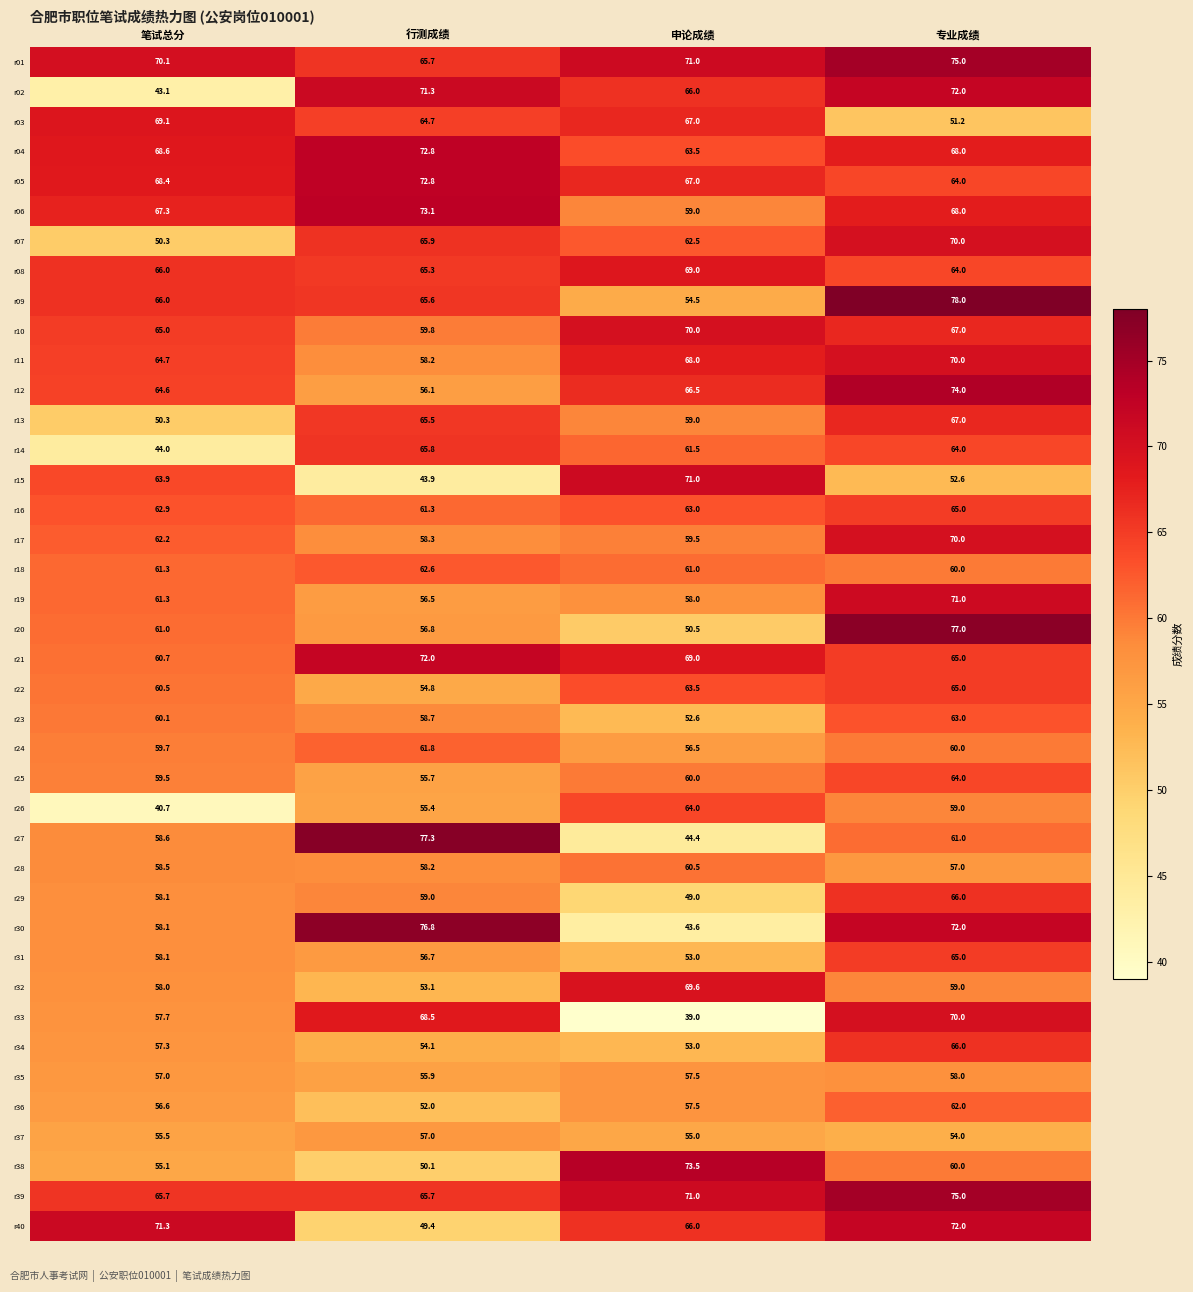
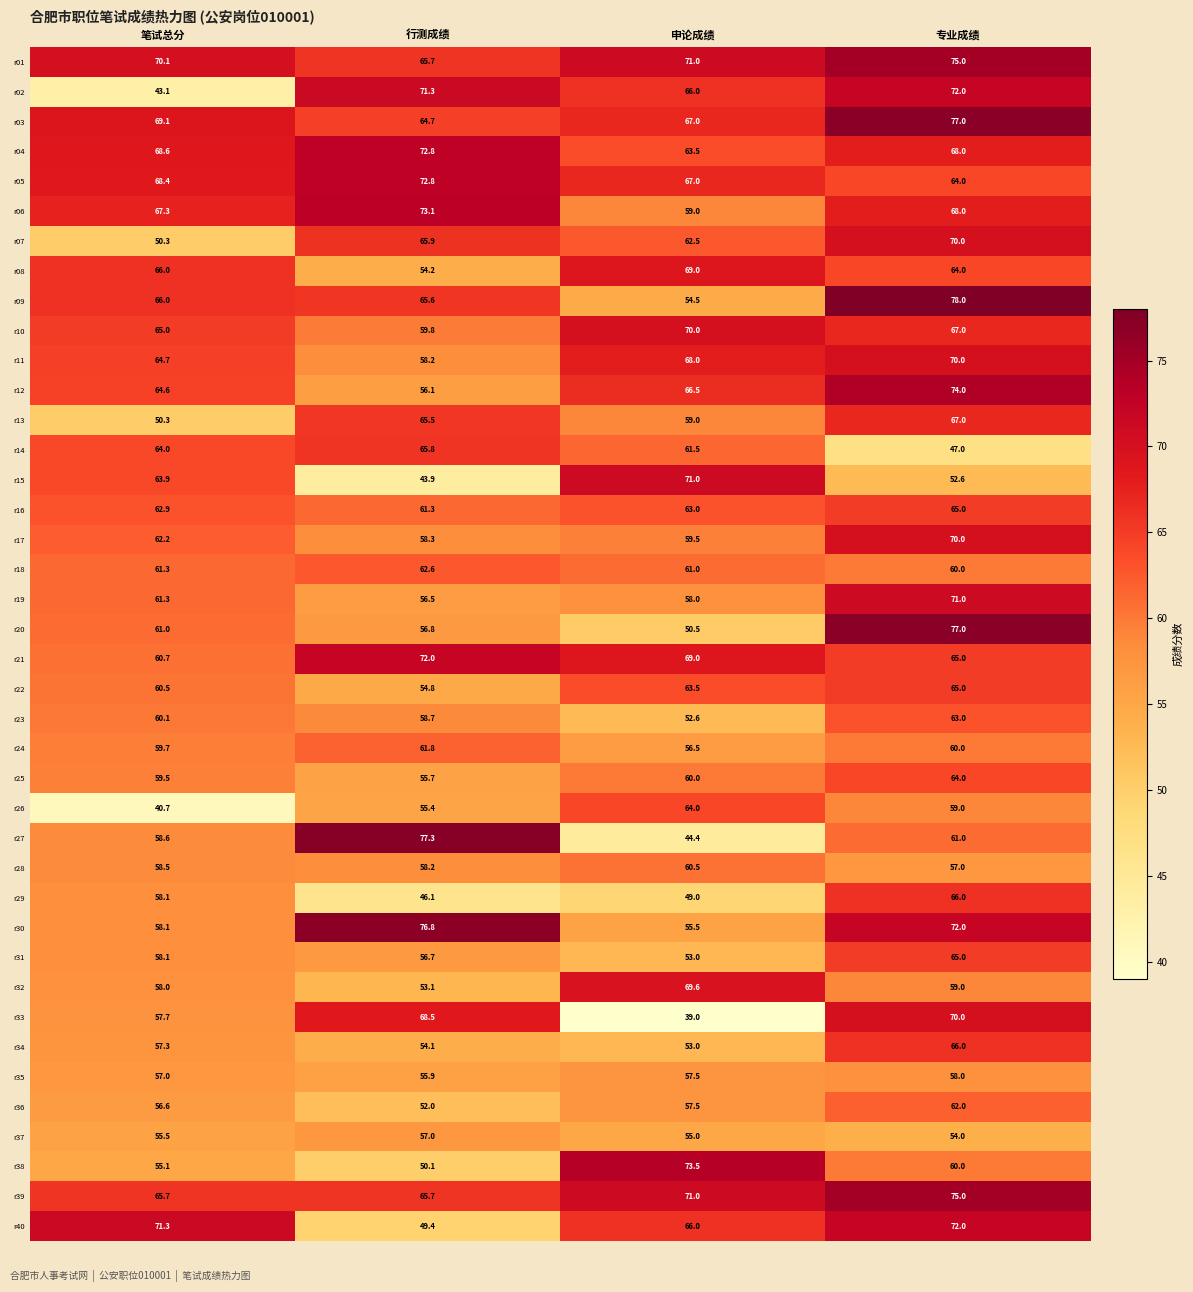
  {
    "r01": {
      "笔试总分": 70.1,
      "行测成绩": 65.7,
      "申论成绩": 71.0,
      "专业成绩": 75.0
    },
    "r02": {
      "笔试总分": 43.1,
      "行测成绩": 71.3,
      "申论成绩": 66.0,
      "专业成绩": 72.0
    },
    "r03": {
      "笔试总分": 69.1,
      "行测成绩": 64.7,
      "申论成绩": 67.0,
-     "专业成绩": 51.2
+     "专业成绩": 77.0
    },
    "r04": {
      "笔试总分": 68.6,
      "行测成绩": 72.8,
      "申论成绩": 63.5,
      "专业成绩": 68.0
    },
    "r05": {
      "笔试总分": 68.4,
      "行测成绩": 72.8,
      "申论成绩": 67.0,
      "专业成绩": 64.0
    },
    "r06": {
      "笔试总分": 67.3,
      "行测成绩": 73.1,
      "申论成绩": 59.0,
      "专业成绩": 68.0
    },
    "r07": {
      "笔试总分": 50.3,
      "行测成绩": 65.9,
      "申论成绩": 62.5,
      "专业成绩": 70.0
    },
    "r08": {
      "笔试总分": 66.0,
-     "行测成绩": 65.3,
+     "行测成绩": 54.2,
      "申论成绩": 69.0,
      "专业成绩": 64.0
    },
    "r09": {
      "笔试总分": 66.0,
      "行测成绩": 65.6,
      "申论成绩": 54.5,
      "专业成绩": 78.0
    },
    "r10": {
      "笔试总分": 65.0,
      "行测成绩": 59.8,
      "申论成绩": 70.0,
      "专业成绩": 67.0
    },
    "r11": {
      "笔试总分": 64.7,
      "行测成绩": 58.2,
      "申论成绩": 68.0,
      "专业成绩": 70.0
    },
    "r12": {
      "笔试总分": 64.6,
      "行测成绩": 56.1,
      "申论成绩": 66.5,
      "专业成绩": 74.0
    },
    "r13": {
      "笔试总分": 50.3,
      "行测成绩": 65.5,
      "申论成绩": 59.0,
      "专业成绩": 67.0
    },
    "r14": {
-     "笔试总分": 44.0,
+     "笔试总分": 64.0,
      "行测成绩": 65.8,
      "申论成绩": 61.5,
-     "专业成绩": 64.0
+     "专业成绩": 47.0
    },
    "r15": {
      "笔试总分": 63.9,
      "行测成绩": 43.9,
      "申论成绩": 71.0,
      "专业成绩": 52.6
    },
    "r16": {
      "笔试总分": 62.9,
      "行测成绩": 61.3,
      "申论成绩": 63.0,
      "专业成绩": 65.0
    },
    "r17": {
      "笔试总分": 62.2,
      "行测成绩": 58.3,
      "申论成绩": 59.5,
      "专业成绩": 70.0
    },
    "r18": {
      "笔试总分": 61.3,
      "行测成绩": 62.6,
      "申论成绩": 61.0,
      "专业成绩": 60.0
    },
    "r19": {
      "笔试总分": 61.3,
      "行测成绩": 56.5,
      "申论成绩": 58.0,
      "专业成绩": 71.0
    },
    "r20": {
      "笔试总分": 61.0,
      "行测成绩": 56.8,
      "申论成绩": 50.5,
      "专业成绩": 77.0
    },
    "r21": {
      "笔试总分": 60.7,
      "行测成绩": 72.0,
      "申论成绩": 69.0,
      "专业成绩": 65.0
    },
    "r22": {
      "笔试总分": 60.5,
      "行测成绩": 54.8,
      "申论成绩": 63.5,
      "专业成绩": 65.0
    },
    "r23": {
      "笔试总分": 60.1,
      "行测成绩": 58.7,
      "申论成绩": 52.6,
      "专业成绩": 63.0
    },
    "r24": {
      "笔试总分": 59.7,
      "行测成绩": 61.8,
      "申论成绩": 56.5,
      "专业成绩": 60.0
    },
    "r25": {
      "笔试总分": 59.5,
      "行测成绩": 55.7,
      "申论成绩": 60.0,
      "专业成绩": 64.0
    },
    "r26": {
      "笔试总分": 40.7,
      "行测成绩": 55.4,
      "申论成绩": 64.0,
      "专业成绩": 59.0
    },
    "r27": {
      "笔试总分": 58.6,
      "行测成绩": 77.3,
      "申论成绩": 44.4,
      "专业成绩": 61.0
    },
    "r28": {
      "笔试总分": 58.5,
      "行测成绩": 58.2,
      "申论成绩": 60.5,
      "专业成绩": 57.0
    },
    "r29": {
      "笔试总分": 58.1,
-     "行测成绩": 59.0,
+     "行测成绩": 46.1,
      "申论成绩": 49.0,
      "专业成绩": 66.0
    },
    "r30": {
      "笔试总分": 58.1,
      "行测成绩": 76.8,
-     "申论成绩": 43.6,
+     "申论成绩": 55.5,
      "专业成绩": 72.0
    },
    "r31": {
      "笔试总分": 58.1,
      "行测成绩": 56.7,
      "申论成绩": 53.0,
      "专业成绩": 65.0
    },
    "r32": {
      "笔试总分": 58.0,
      "行测成绩": 53.1,
      "申论成绩": 69.6,
      "专业成绩": 59.0
    },
    "r33": {
      "笔试总分": 57.7,
      "行测成绩": 68.5,
      "申论成绩": 39.0,
      "专业成绩": 70.0
    },
    "r34": {
      "笔试总分": 57.3,
      "行测成绩": 54.1,
      "申论成绩": 53.0,
      "专业成绩": 66.0
    },
    "r35": {
      "笔试总分": 57.0,
      "行测成绩": 55.9,
      "申论成绩": 57.5,
      "专业成绩": 58.0
    },
    "r36": {
      "笔试总分": 56.6,
      "行测成绩": 52.0,
      "申论成绩": 57.5,
      "专业成绩": 62.0
    },
    "r37": {
      "笔试总分": 55.5,
      "行测成绩": 57.0,
      "申论成绩": 55.0,
      "专业成绩": 54.0
    },
    "r38": {
      "笔试总分": 55.1,
      "行测成绩": 50.1,
      "申论成绩": 73.5,
      "专业成绩": 60.0
    },
    "r39": {
      "笔试总分": 65.7,
      "行测成绩": 65.7,
      "申论成绩": 71.0,
      "专业成绩": 75.0
    },
    "r40": {
      "笔试总分": 71.3,
      "行测成绩": 49.4,
      "申论成绩": 66.0,
      "专业成绩": 72.0
    }
  }
